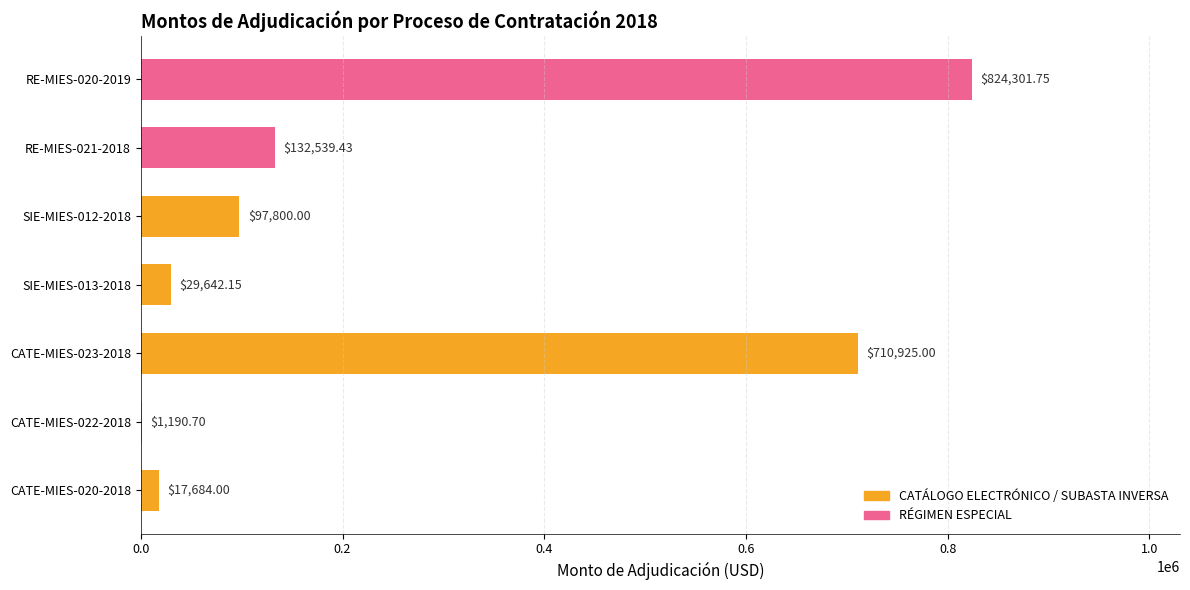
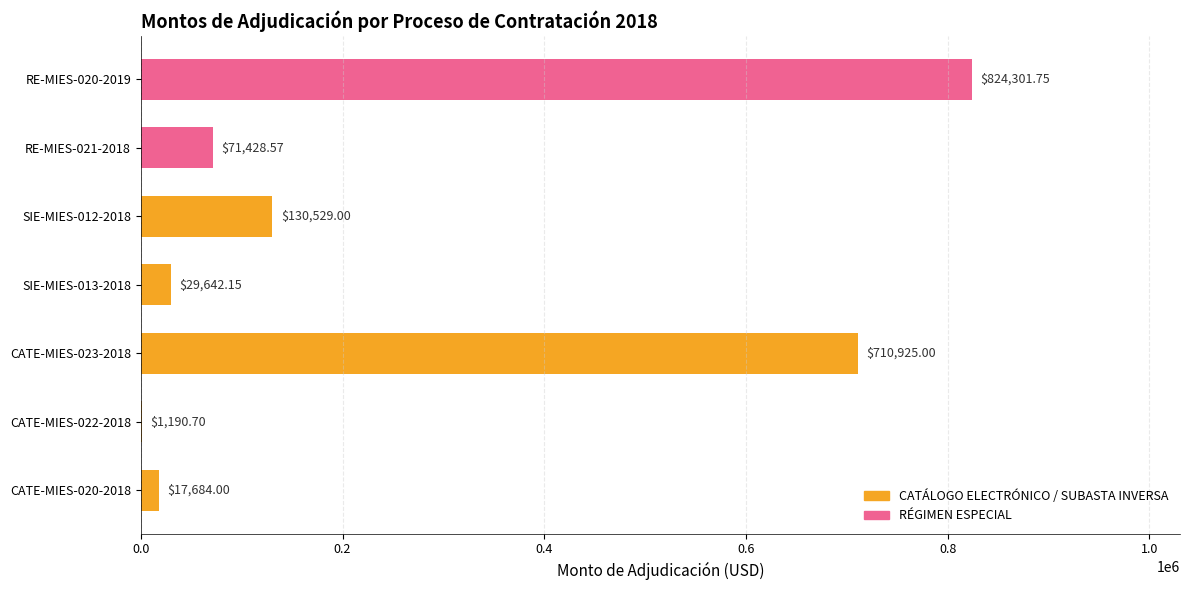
  {
    "RE-MIES-020-2019": "$824,301.75",
-   "RE-MIES-021-2018": "$132,539.43",
-   "SIE-MIES-012-2018": "$97,800.00",
+   "RE-MIES-021-2018": "$71,428.57",
+   "SIE-MIES-012-2018": "$130,529.00",
    "SIE-MIES-013-2018": "$29,642.15",
    "CATE-MIES-023-2018": "$710,925.00",
    "CATE-MIES-022-2018": "$1,190.70",
    "CATE-MIES-020-2018": "$17,684.00"
  }
